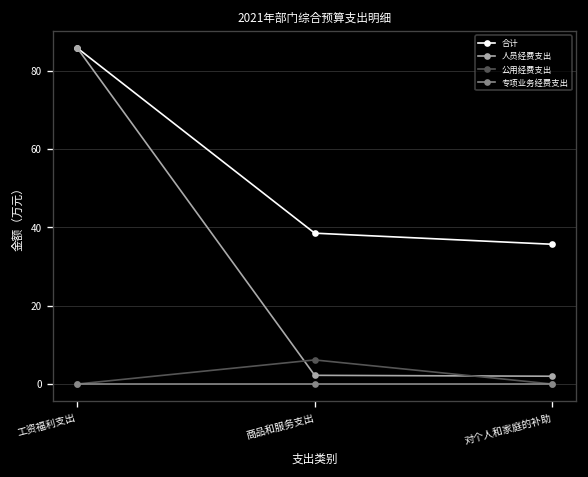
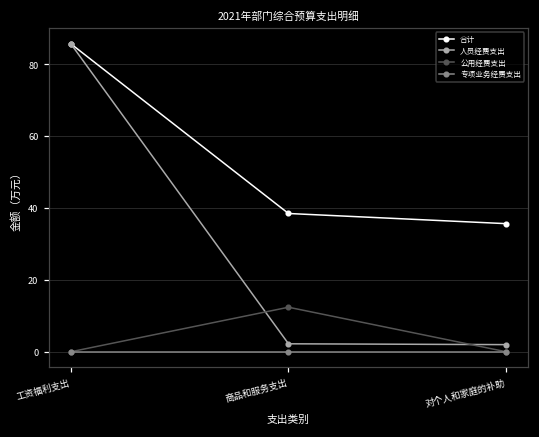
  {
    "合计": {
      "商品和服务支出": 39,
      "对个人和家庭的补助": 36
    },
    "公用经费支出": {
-     "商品和服务支出": 6
+     "商品和服务支出": 12
    }
  }
